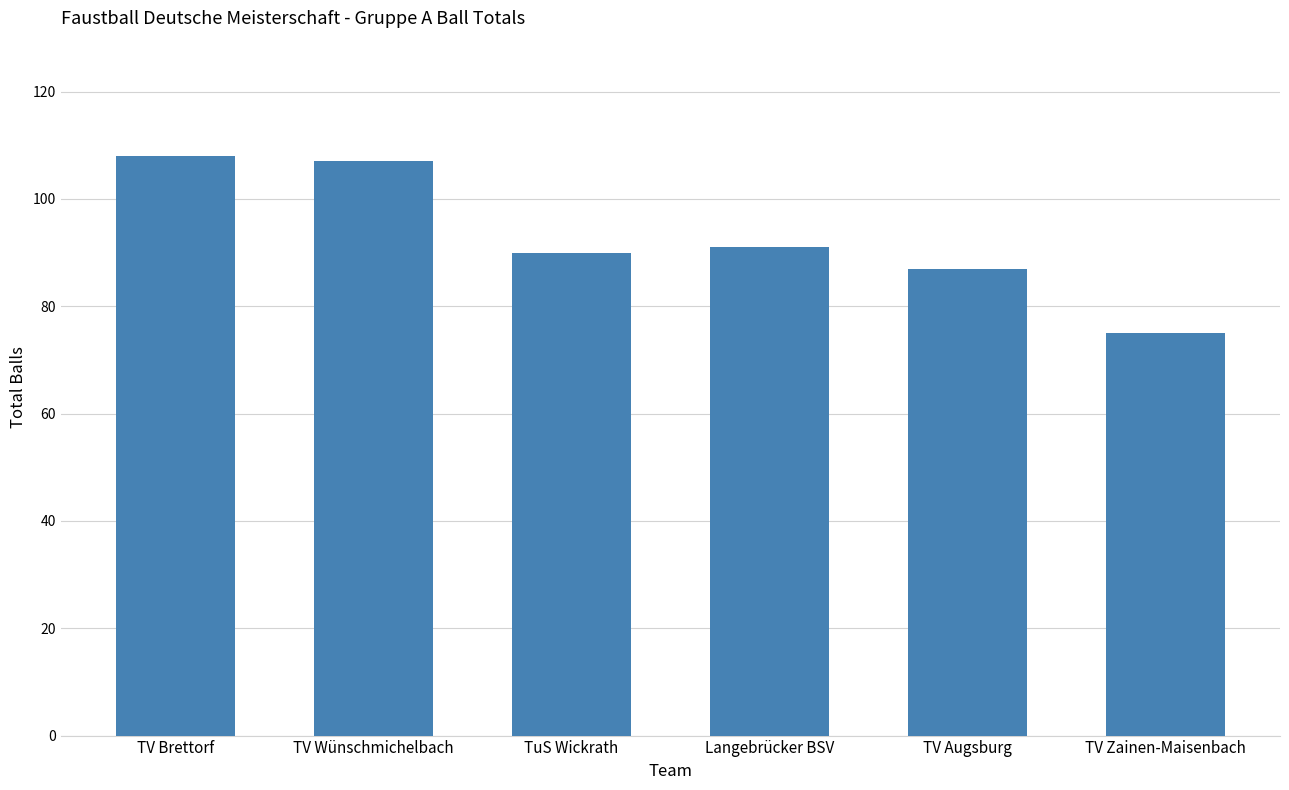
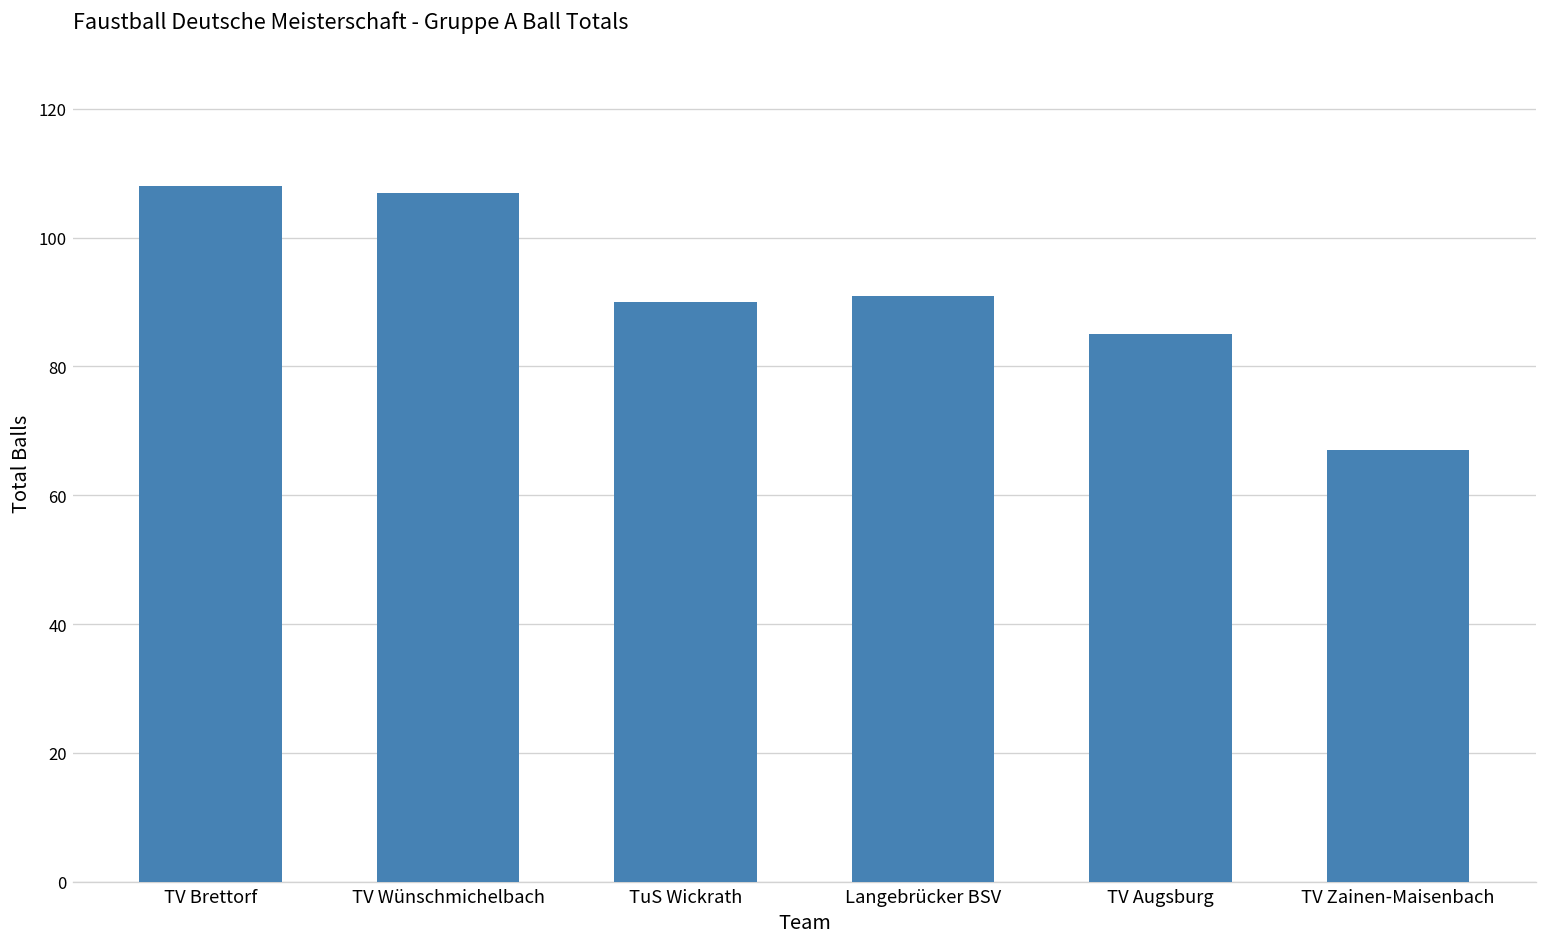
  {
    "TV Brettorf": 108,
    "TV Wünschmichelbach": 107,
    "TuS Wickrath": 90,
    "Langebrücker BSV": 91,
-   "TV Augsburg": 87,
-   "TV Zainen-Maisenbach": 75
+   "TV Augsburg": 85,
+   "TV Zainen-Maisenbach": 67
  }
